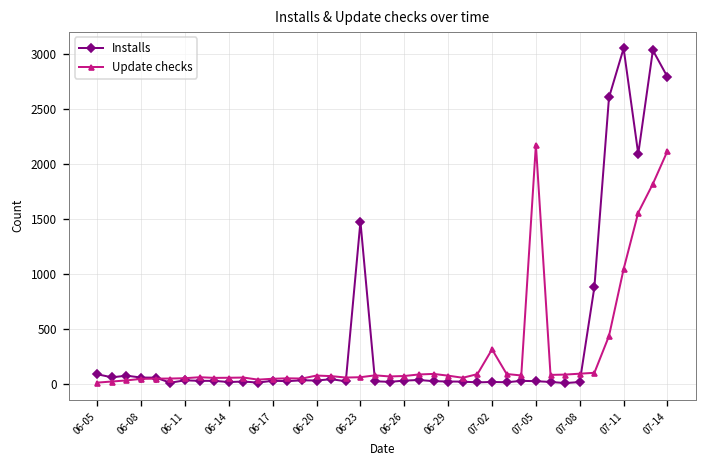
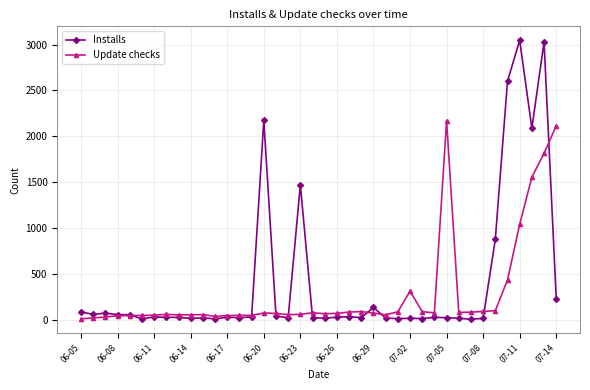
  {
    "Installs": {
      "06-05": 100,
      "06-14": 0,
-     "06-20": 0,
+     "06-20": 2200,
      "06-23": 1500,
      "06-26": 0,
-     "06-29": 0,
+     "06-29": 100,
      "07-02": 0,
      "07-05": 0,
      "07-08": 0,
      "07-11": 3000,
-     "07-14": 2800
+     "07-14": 200
    },
    "Update checks": {
      "06-05": 0,
      "06-14": 100,
      "06-20": 100,
      "06-23": 100,
      "06-26": 100,
      "06-29": 100,
      "07-02": 300,
      "07-05": 2200,
      "07-08": 100,
      "07-11": 1000,
      "07-14": 2100
    }
  }
